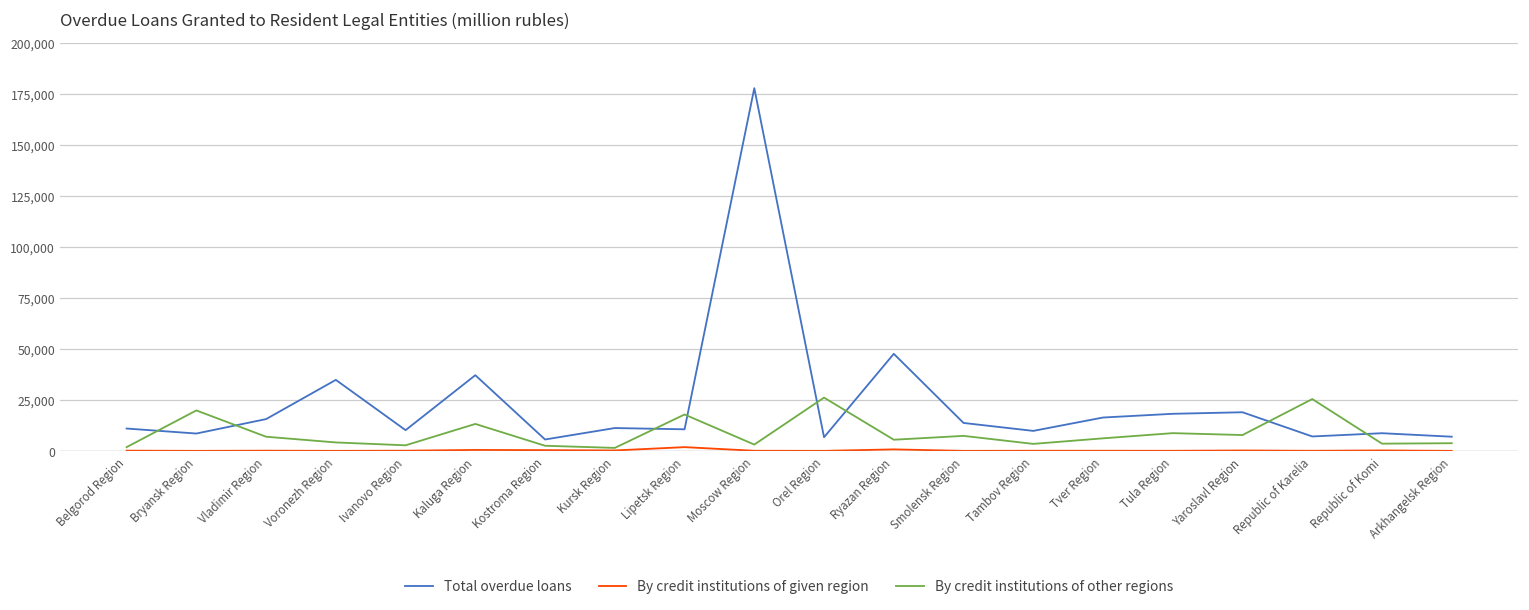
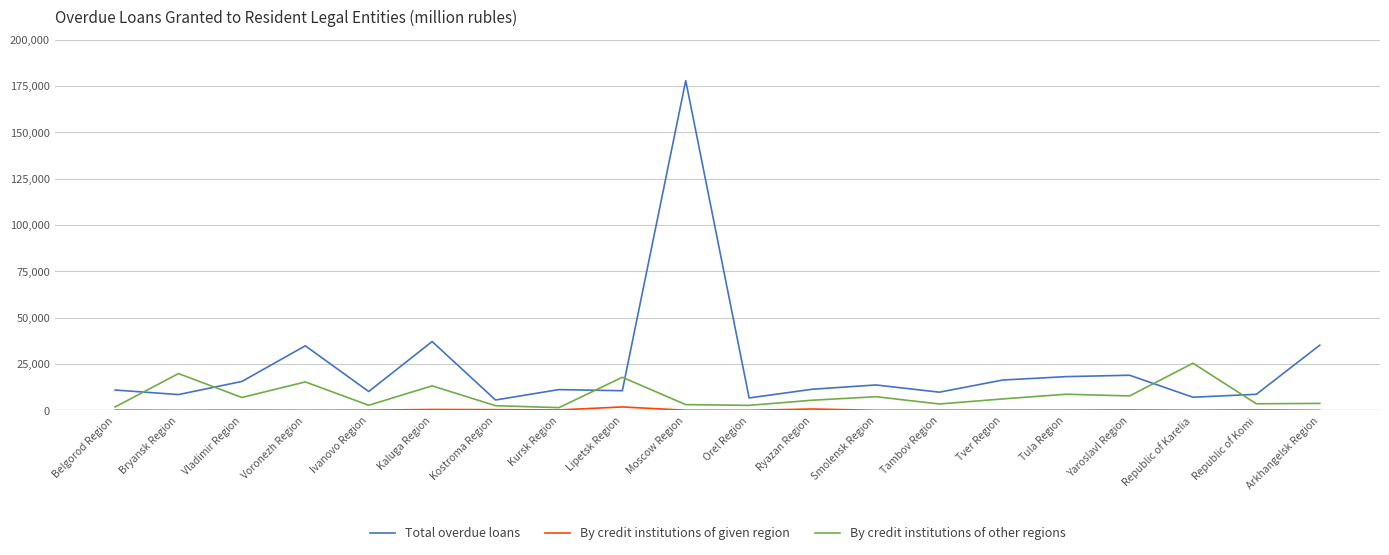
  {
    "Total overdue loans": {
      "Belgorod Region": "11,000",
      "Bryansk Region": "9,000",
      "Vladimir Region": "16,000",
      "Voronezh Region": "35,000",
      "Ivanovo Region": "10,000",
      "Kaluga Region": "37,000",
      "Kostroma Region": "6,000",
      "Kursk Region": "11,000",
      "Lipetsk Region": "11,000",
      "Moscow Region": "178,000",
      "Orel Region": "7,000",
-     "Ryazan Region": "48,000",
+     "Ryazan Region": "11,000",
      "Smolensk Region": "14,000",
      "Tambov Region": "10,000",
      "Tver Region": "16,000",
      "Tula Region": "18,000",
      "Yaroslavl Region": "19,000",
      "Republic of Karelia": "7,000",
      "Republic of Komi": "9,000",
-     "Arkhangelsk Region": "7,000"
+     "Arkhangelsk Region": "35,000"
    },
    "By credit institutions of given region": {
      "Belgorod Region": "0",
      "Bryansk Region": "0",
      "Vladimir Region": "0",
      "Voronezh Region": "0",
      "Ivanovo Region": "0",
      "Kaluga Region": "0",
      "Kostroma Region": "0",
      "Lipetsk Region": "2,000",
      "Moscow Region": "0",
      "Orel Region": "0",
      "Ryazan Region": "1,000",
      "Smolensk Region": "0",
      "Tambov Region": "0",
      "Tver Region": "0",
      "Tula Region": "0",
      "Yaroslavl Region": "0",
      "Republic of Karelia": "0",
      "Republic of Komi": "0",
      "Arkhangelsk Region": "0"
    },
    "By credit institutions of other regions": {
      "Belgorod Region": "2,000",
      "Bryansk Region": "20,000",
      "Vladimir Region": "7,000",
-     "Voronezh Region": "4,000",
+     "Voronezh Region": "15,000",
      "Ivanovo Region": "3,000",
      "Kaluga Region": "13,000",
      "Kostroma Region": "3,000",
      "Lipetsk Region": "18,000",
      "Moscow Region": "3,000",
-     "Orel Region": "26,000",
+     "Orel Region": "3,000",
      "Ryazan Region": "5,000",
      "Smolensk Region": "7,000",
      "Tambov Region": "3,000",
      "Tver Region": "6,000",
      "Tula Region": "9,000",
      "Yaroslavl Region": "8,000",
      "Republic of Karelia": "25,000",
      "Republic of Komi": "4,000",
      "Arkhangelsk Region": "4,000"
    }
  }
